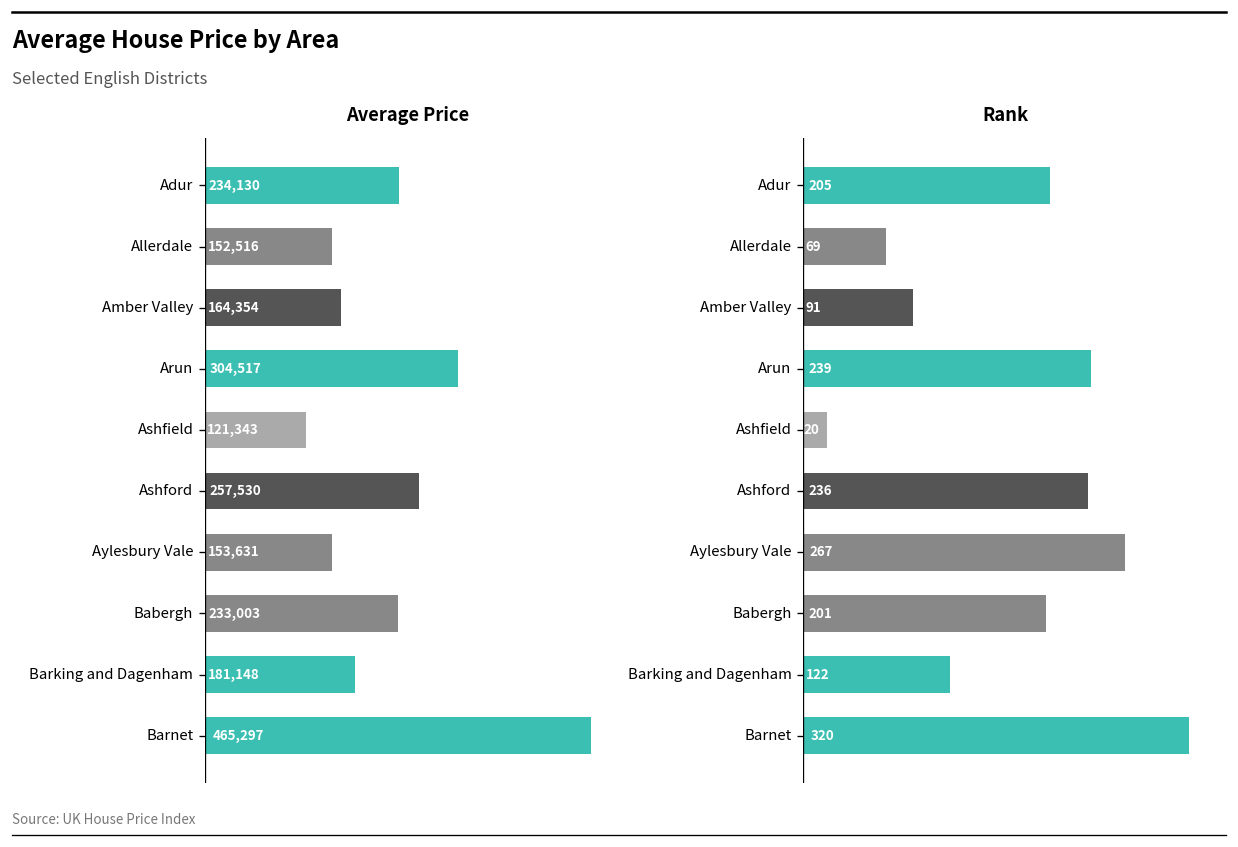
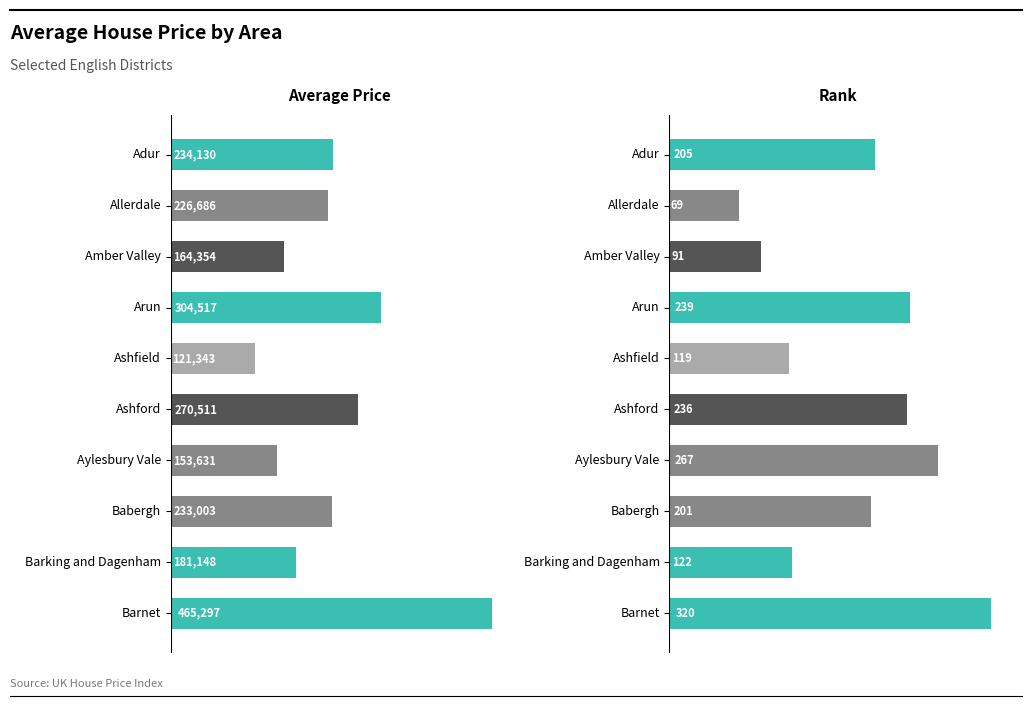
  {
    "Average Price": {
      "Adur": "234,130",
-     "Allerdale": "152,516",
+     "Allerdale": "226,686",
      "Amber Valley": "164,354",
      "Arun": "304,517",
      "Ashfield": "121,343",
-     "Ashford": "257,530",
+     "Ashford": "270,511",
      "Aylesbury Vale": "153,631",
      "Babergh": "233,003",
      "Barking and Dagenham": "181,148",
      "Barnet": "465,297"
    },
    "Rank": {
      "Adur": "205",
      "Allerdale": "69",
      "Amber Valley": "91",
      "Arun": "239",
-     "Ashfield": "20",
+     "Ashfield": "119",
      "Ashford": "236",
      "Aylesbury Vale": "267",
      "Babergh": "201",
      "Barking and Dagenham": "122",
      "Barnet": "320"
    }
  }
